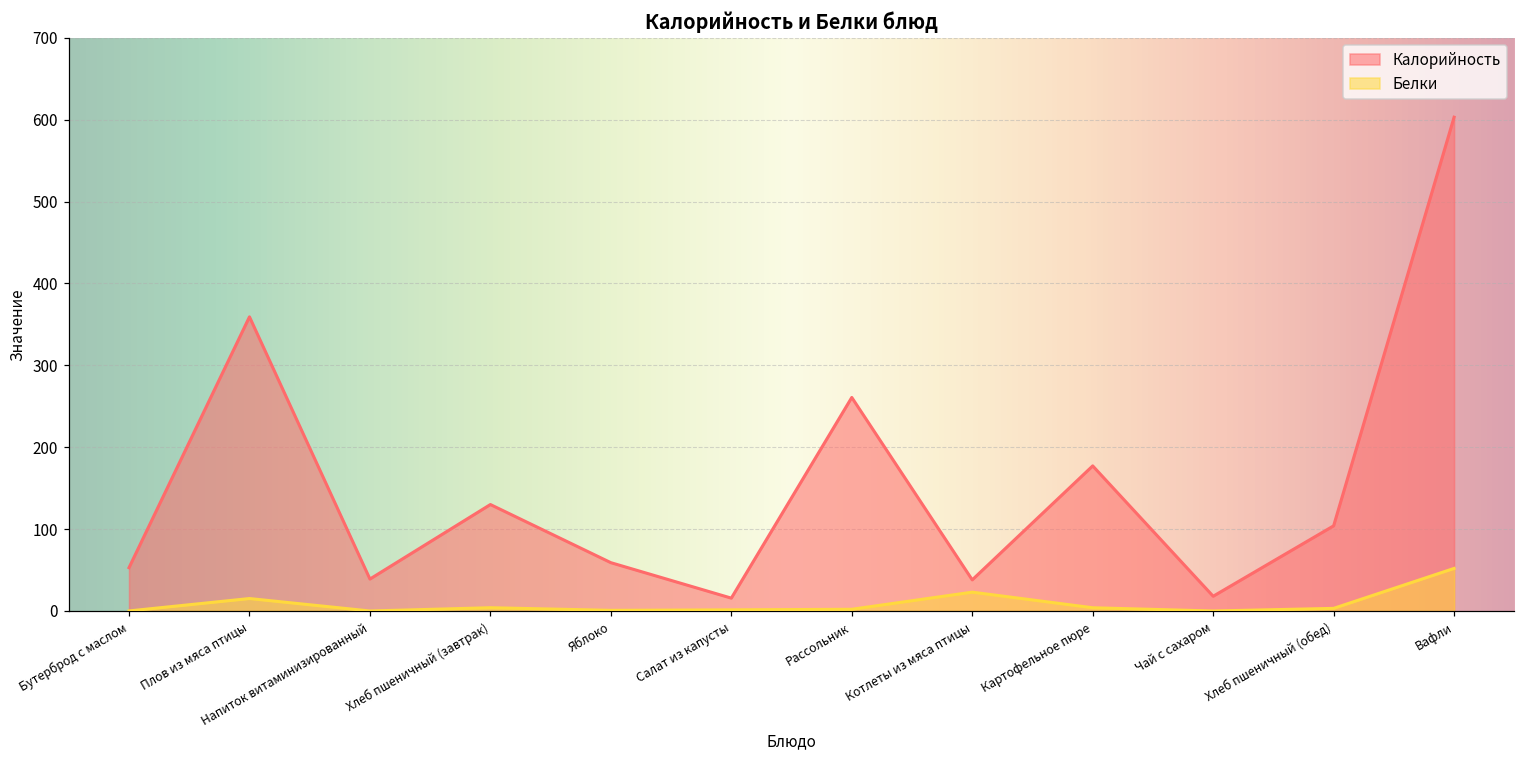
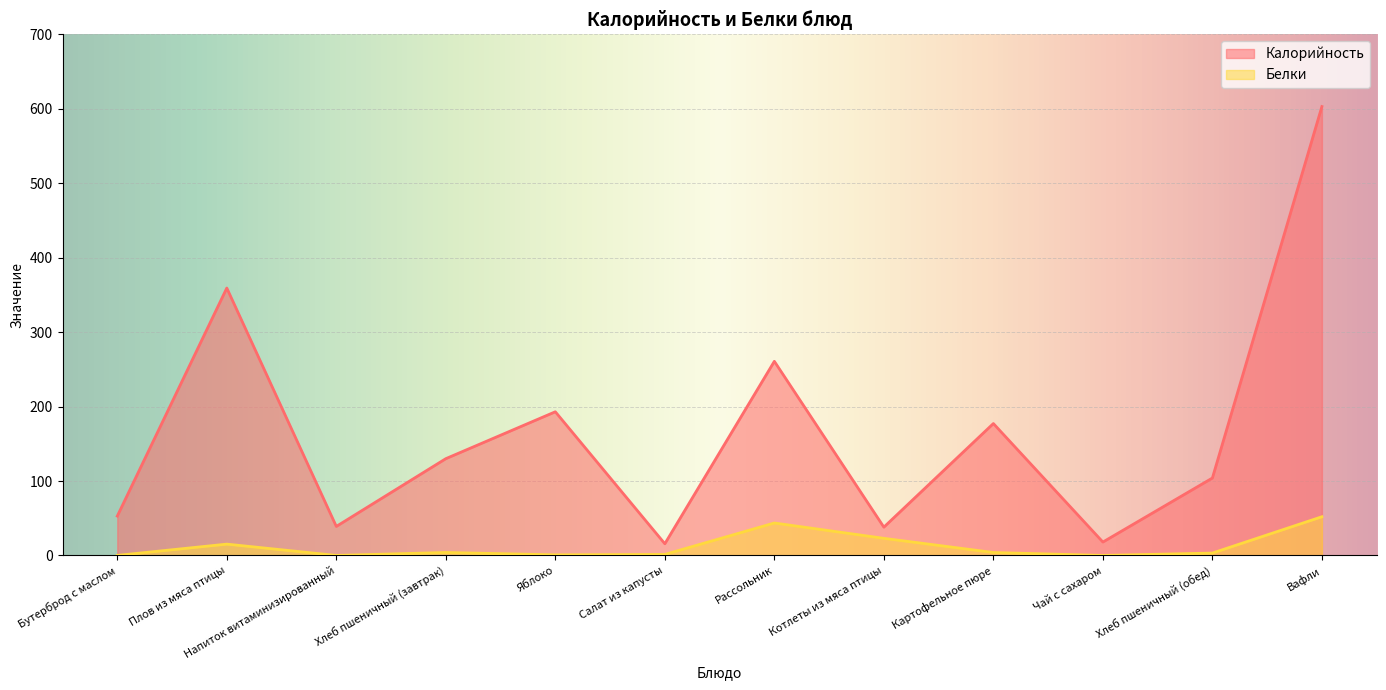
  {
    "Калорийность": {
      "Бутерброд с маслом": 50,
      "Плов из мяса птицы": 360,
      "Напиток витаминизированный": 40,
      "Хлеб пшеничный (завтрак)": 130,
-     "Яблоко": 60,
+     "Яблоко": 190,
      "Салат из капусты": 20,
      "Рассольник": 260,
      "Котлеты из мяса птицы": 40,
      "Картофельное пюре": 180,
      "Чай с сахаром": 20,
      "Хлеб пшеничный (обед)": 100,
      "Вафли": 600
    },
    "Белки": {
      "Бутерброд с маслом": 0,
      "Плов из мяса птицы": 20,
      "Напиток витаминизированный": 0,
      "Хлеб пшеничный (завтрак)": 0,
      "Яблоко": 0,
      "Салат из капусты": 0,
-     "Рассольник": 0,
+     "Рассольник": 40,
      "Котлеты из мяса птицы": 20,
      "Картофельное пюре": 0,
      "Чай с сахаром": 0,
      "Хлеб пшеничный (обед)": 0,
      "Вафли": 50
    }
  }
